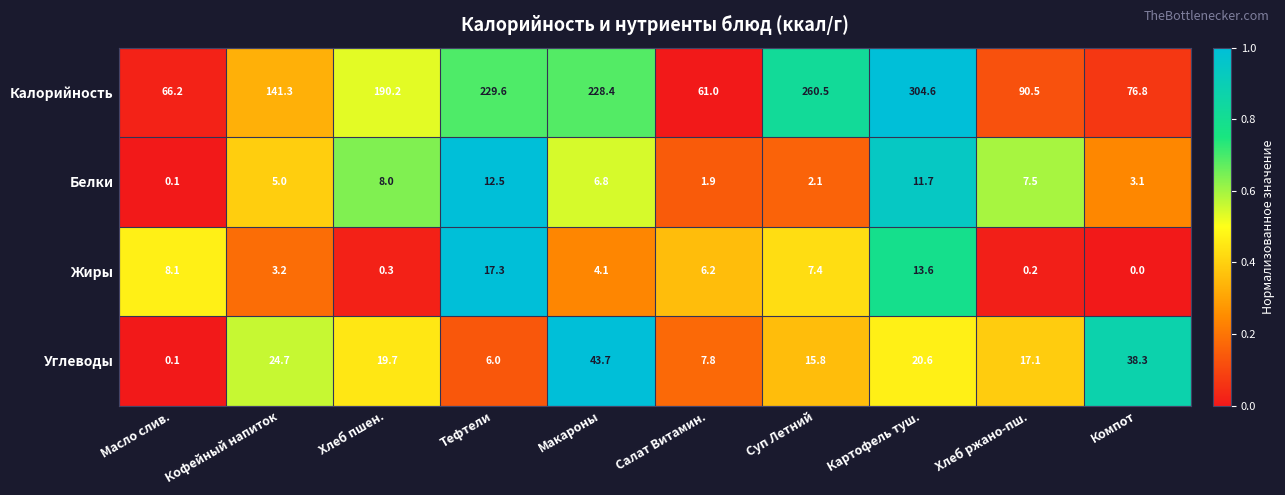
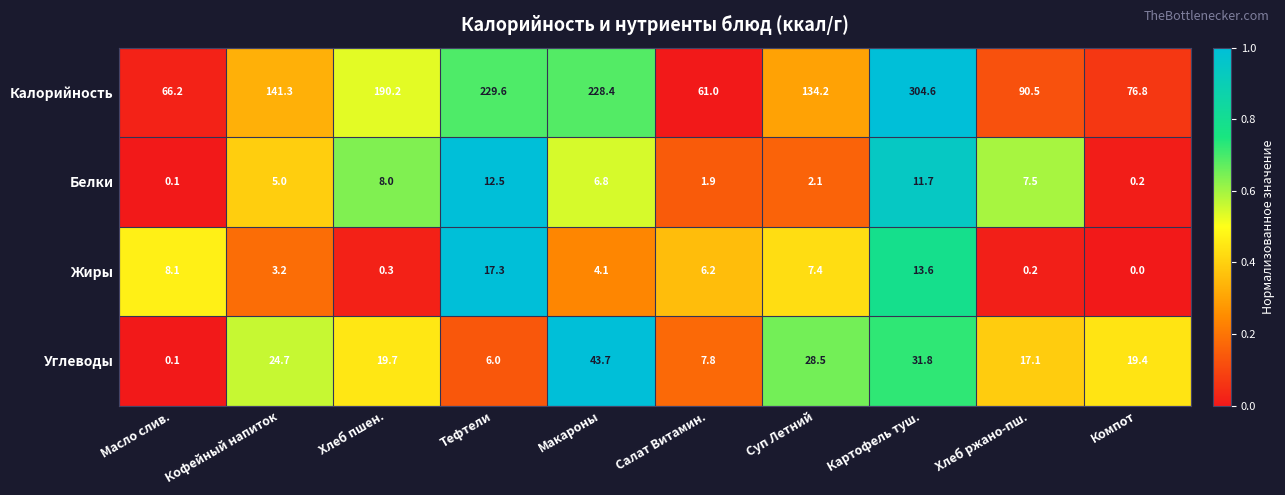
  {
    "Калорийность": {
      "Масло слив.": 66.2,
      "Кофейный напиток": 141.3,
      "Хлеб пшен.": 190.2,
      "Тефтели": 229.6,
      "Макароны": 228.4,
      "Салат Витамин.": 61.0,
-     "Суп Летний": 260.5,
+     "Суп Летний": 134.2,
      "Картофель туш.": 304.6,
      "Хлеб ржано-пш.": 90.5,
      "Компот": 76.8
    },
    "Белки": {
      "Масло слив.": 0.1,
      "Кофейный напиток": 5.0,
      "Хлеб пшен.": 8.0,
      "Тефтели": 12.5,
      "Макароны": 6.8,
      "Салат Витамин.": 1.9,
      "Суп Летний": 2.1,
      "Картофель туш.": 11.7,
      "Хлеб ржано-пш.": 7.5,
-     "Компот": 3.1
+     "Компот": 0.2
    },
    "Жиры": {
      "Масло слив.": 8.1,
      "Кофейный напиток": 3.2,
      "Хлеб пшен.": 0.3,
      "Тефтели": 17.3,
      "Макароны": 4.1,
      "Салат Витамин.": 6.2,
      "Суп Летний": 7.4,
      "Картофель туш.": 13.6,
      "Хлеб ржано-пш.": 0.2,
      "Компот": 0.0
    },
    "Углеводы": {
      "Масло слив.": 0.1,
      "Кофейный напиток": 24.7,
      "Хлеб пшен.": 19.7,
      "Тефтели": 6.0,
      "Макароны": 43.7,
      "Салат Витамин.": 7.8,
-     "Суп Летний": 15.8,
-     "Картофель туш.": 20.6,
+     "Суп Летний": 28.5,
+     "Картофель туш.": 31.8,
      "Хлеб ржано-пш.": 17.1,
-     "Компот": 38.3
+     "Компот": 19.4
    }
  }
